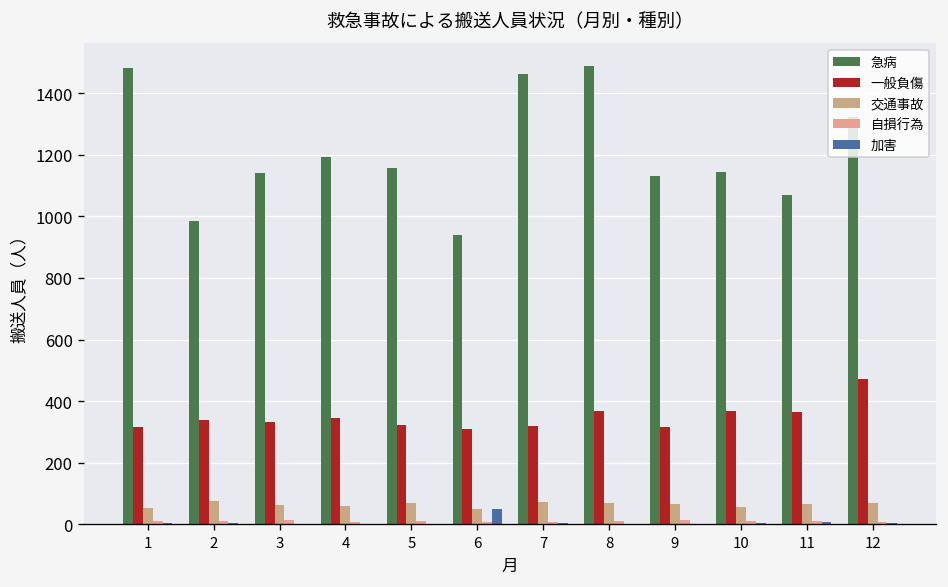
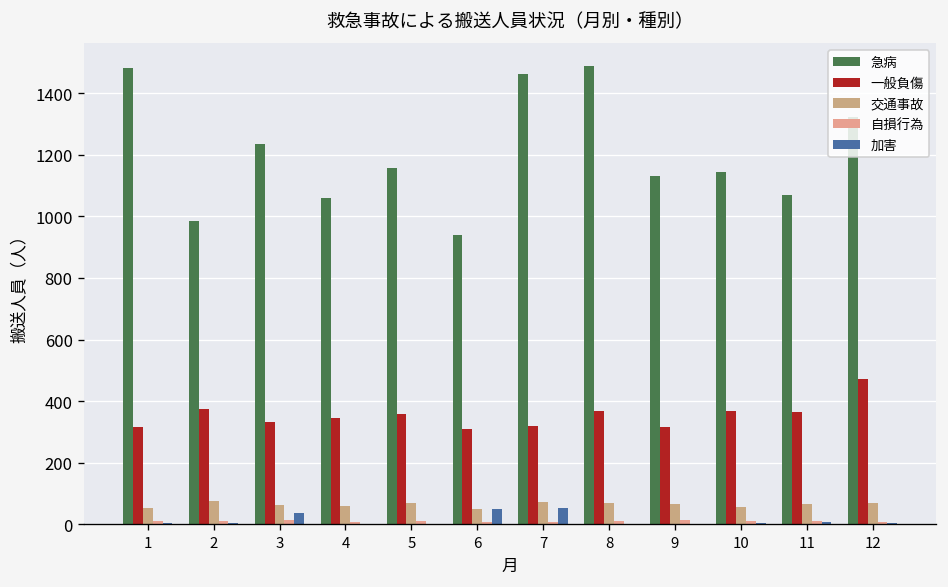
  {
    "急病": {
      "1": 1480,
      "2": 990,
-     "3": 1140,
-     "4": 1190,
+     "3": 1230,
+     "4": 1060,
      "5": 1160,
      "6": 940,
      "7": 1460,
      "8": 1490,
      "9": 1130,
      "10": 1150,
      "11": 1070
    },
    "一般負傷": {
      "1": 320,
-     "2": 340,
+     "2": 380,
      "3": 330,
      "4": 340,
-     "5": 320,
+     "5": 360,
      "6": 310,
      "7": 320,
      "8": 370,
      "9": 320,
      "10": 370,
      "11": 360,
      "12": 470
    },
    "加害": {
-     "3": 0,
+     "3": 40,
      "4": 0,
      "6": 50,
-     "7": 0
+     "7": 50
    }
  }
